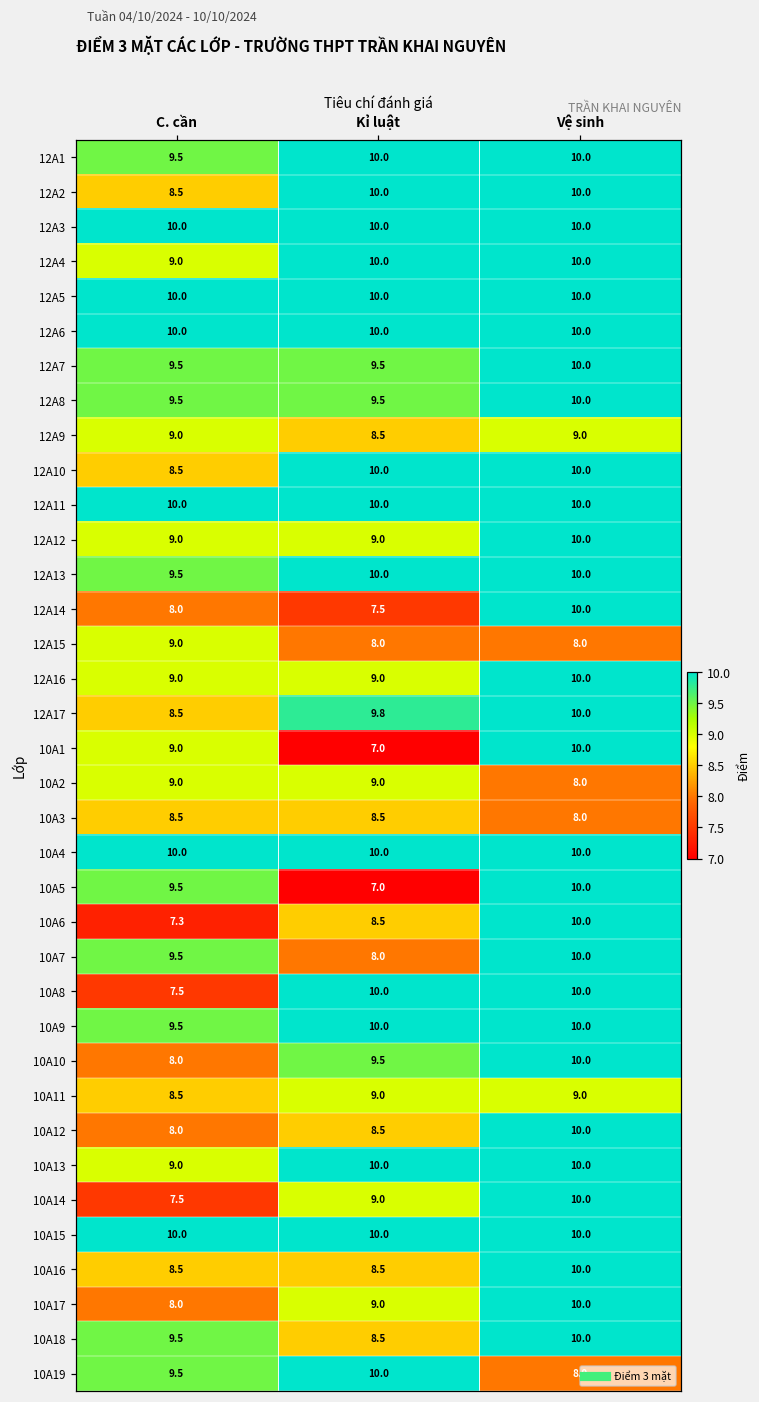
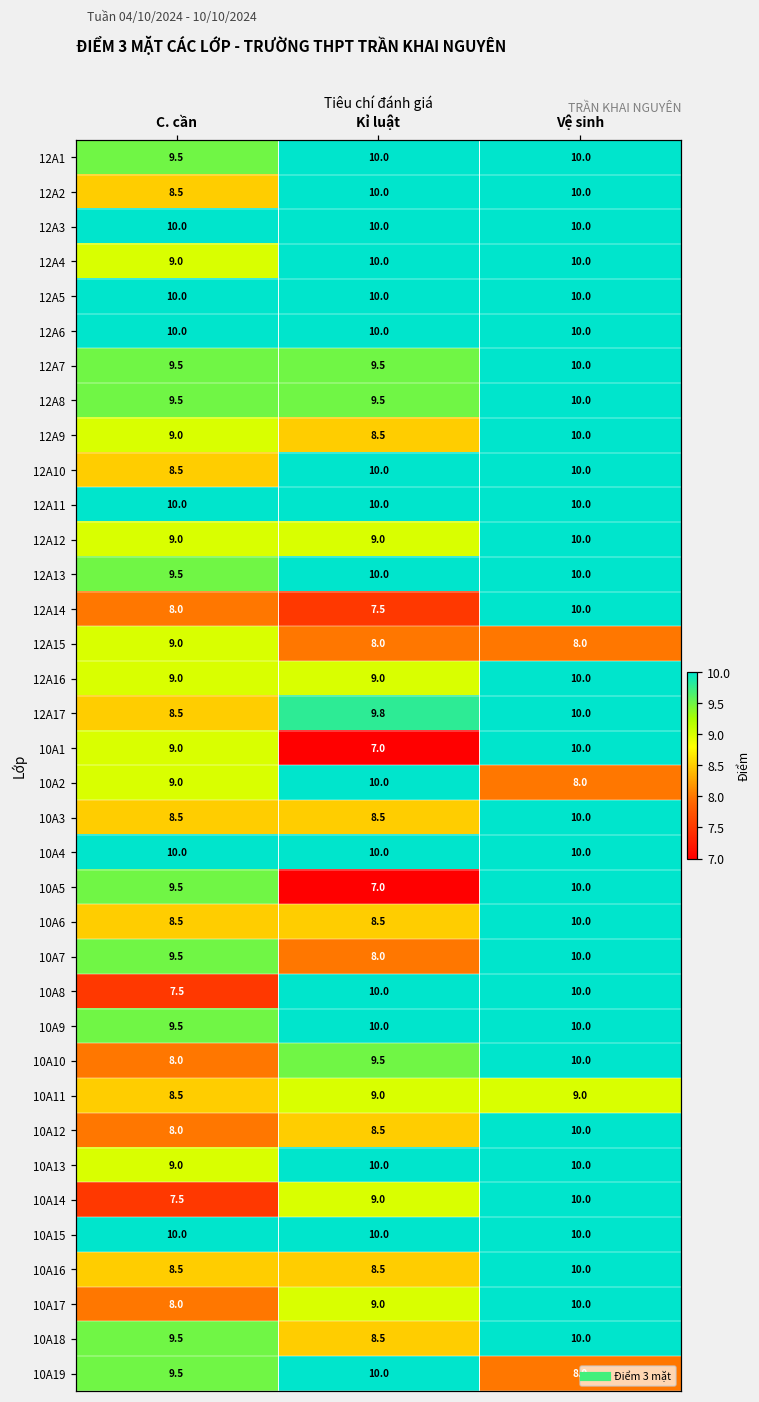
  {
    "12A1": {
      "C. cần": 9.5,
      "Kỉ luật": 10.0,
      "Vệ sinh": 10.0
    },
    "12A2": {
      "C. cần": 8.5,
      "Kỉ luật": 10.0,
      "Vệ sinh": 10.0
    },
    "12A3": {
      "C. cần": 10.0,
      "Kỉ luật": 10.0,
      "Vệ sinh": 10.0
    },
    "12A4": {
      "C. cần": 9.0,
      "Kỉ luật": 10.0,
      "Vệ sinh": 10.0
    },
    "12A5": {
      "C. cần": 10.0,
      "Kỉ luật": 10.0,
      "Vệ sinh": 10.0
    },
    "12A6": {
      "C. cần": 10.0,
      "Kỉ luật": 10.0,
      "Vệ sinh": 10.0
    },
    "12A7": {
      "C. cần": 9.5,
      "Kỉ luật": 9.5,
      "Vệ sinh": 10.0
    },
    "12A8": {
      "C. cần": 9.5,
      "Kỉ luật": 9.5,
      "Vệ sinh": 10.0
    },
    "12A9": {
      "C. cần": 9.0,
      "Kỉ luật": 8.5,
-     "Vệ sinh": 9.0
+     "Vệ sinh": 10.0
    },
    "12A10": {
      "C. cần": 8.5,
      "Kỉ luật": 10.0,
      "Vệ sinh": 10.0
    },
    "12A11": {
      "C. cần": 10.0,
      "Kỉ luật": 10.0,
      "Vệ sinh": 10.0
    },
    "12A12": {
      "C. cần": 9.0,
      "Kỉ luật": 9.0,
      "Vệ sinh": 10.0
    },
    "12A13": {
      "C. cần": 9.5,
      "Kỉ luật": 10.0,
      "Vệ sinh": 10.0
    },
    "12A14": {
      "C. cần": 8.0,
      "Kỉ luật": 7.5,
      "Vệ sinh": 10.0
    },
    "12A15": {
      "C. cần": 9.0,
      "Kỉ luật": 8.0,
      "Vệ sinh": 8.0
    },
    "12A16": {
      "C. cần": 9.0,
      "Kỉ luật": 9.0,
      "Vệ sinh": 10.0
    },
    "12A17": {
      "C. cần": 8.5,
      "Kỉ luật": 9.8,
      "Vệ sinh": 10.0
    },
    "10A1": {
      "C. cần": 9.0,
      "Kỉ luật": 7.0,
      "Vệ sinh": 10.0
    },
    "10A2": {
      "C. cần": 9.0,
-     "Kỉ luật": 9.0,
+     "Kỉ luật": 10.0,
      "Vệ sinh": 8.0
    },
    "10A3": {
      "C. cần": 8.5,
      "Kỉ luật": 8.5,
-     "Vệ sinh": 8.0
+     "Vệ sinh": 10.0
    },
    "10A4": {
      "C. cần": 10.0,
      "Kỉ luật": 10.0,
      "Vệ sinh": 10.0
    },
    "10A5": {
      "C. cần": 9.5,
      "Kỉ luật": 7.0,
      "Vệ sinh": 10.0
    },
    "10A6": {
-     "C. cần": 7.3,
+     "C. cần": 8.5,
      "Kỉ luật": 8.5,
      "Vệ sinh": 10.0
    },
    "10A7": {
      "C. cần": 9.5,
      "Kỉ luật": 8.0,
      "Vệ sinh": 10.0
    },
    "10A8": {
      "C. cần": 7.5,
      "Kỉ luật": 10.0,
      "Vệ sinh": 10.0
    },
    "10A9": {
      "C. cần": 9.5,
      "Kỉ luật": 10.0,
      "Vệ sinh": 10.0
    },
    "10A10": {
      "C. cần": 8.0,
      "Kỉ luật": 9.5,
      "Vệ sinh": 10.0
    },
    "10A11": {
      "C. cần": 8.5,
      "Kỉ luật": 9.0,
      "Vệ sinh": 9.0
    },
    "10A12": {
      "C. cần": 8.0,
      "Kỉ luật": 8.5,
      "Vệ sinh": 10.0
    },
    "10A13": {
      "C. cần": 9.0,
      "Kỉ luật": 10.0,
      "Vệ sinh": 10.0
    },
    "10A14": {
      "C. cần": 7.5,
      "Kỉ luật": 9.0,
      "Vệ sinh": 10.0
    },
    "10A15": {
      "C. cần": 10.0,
      "Kỉ luật": 10.0,
      "Vệ sinh": 10.0
    },
    "10A16": {
      "C. cần": 8.5,
      "Kỉ luật": 8.5,
      "Vệ sinh": 10.0
    },
    "10A17": {
      "C. cần": 8.0,
      "Kỉ luật": 9.0,
      "Vệ sinh": 10.0
    },
    "10A18": {
      "C. cần": 9.5,
      "Kỉ luật": 8.5,
      "Vệ sinh": 10.0
    },
    "10A19": {
      "C. cần": 9.5,
      "Kỉ luật": 10.0
    }
  }
